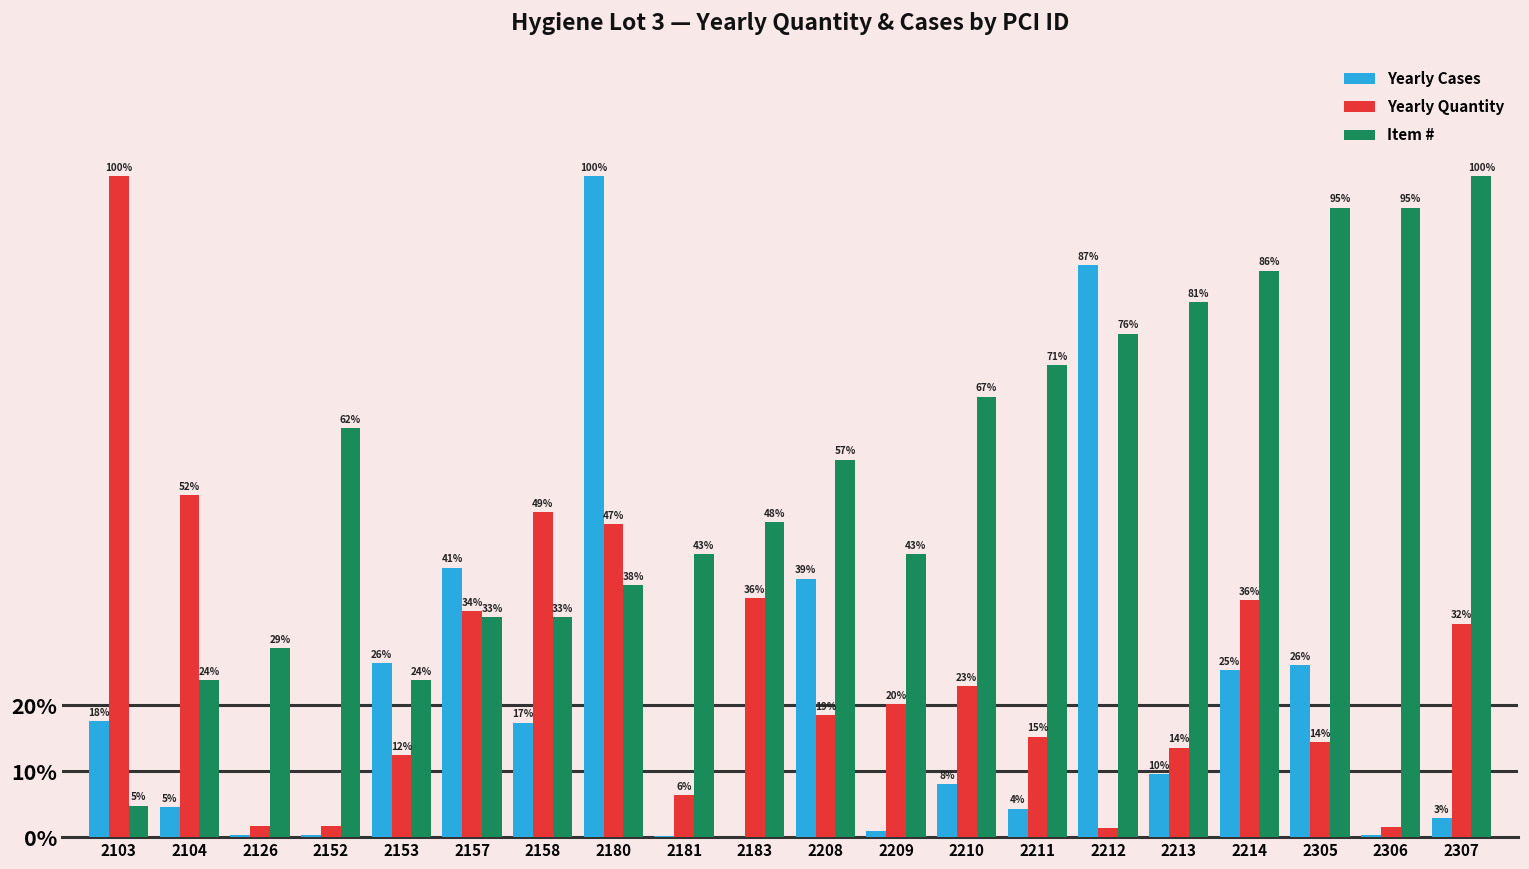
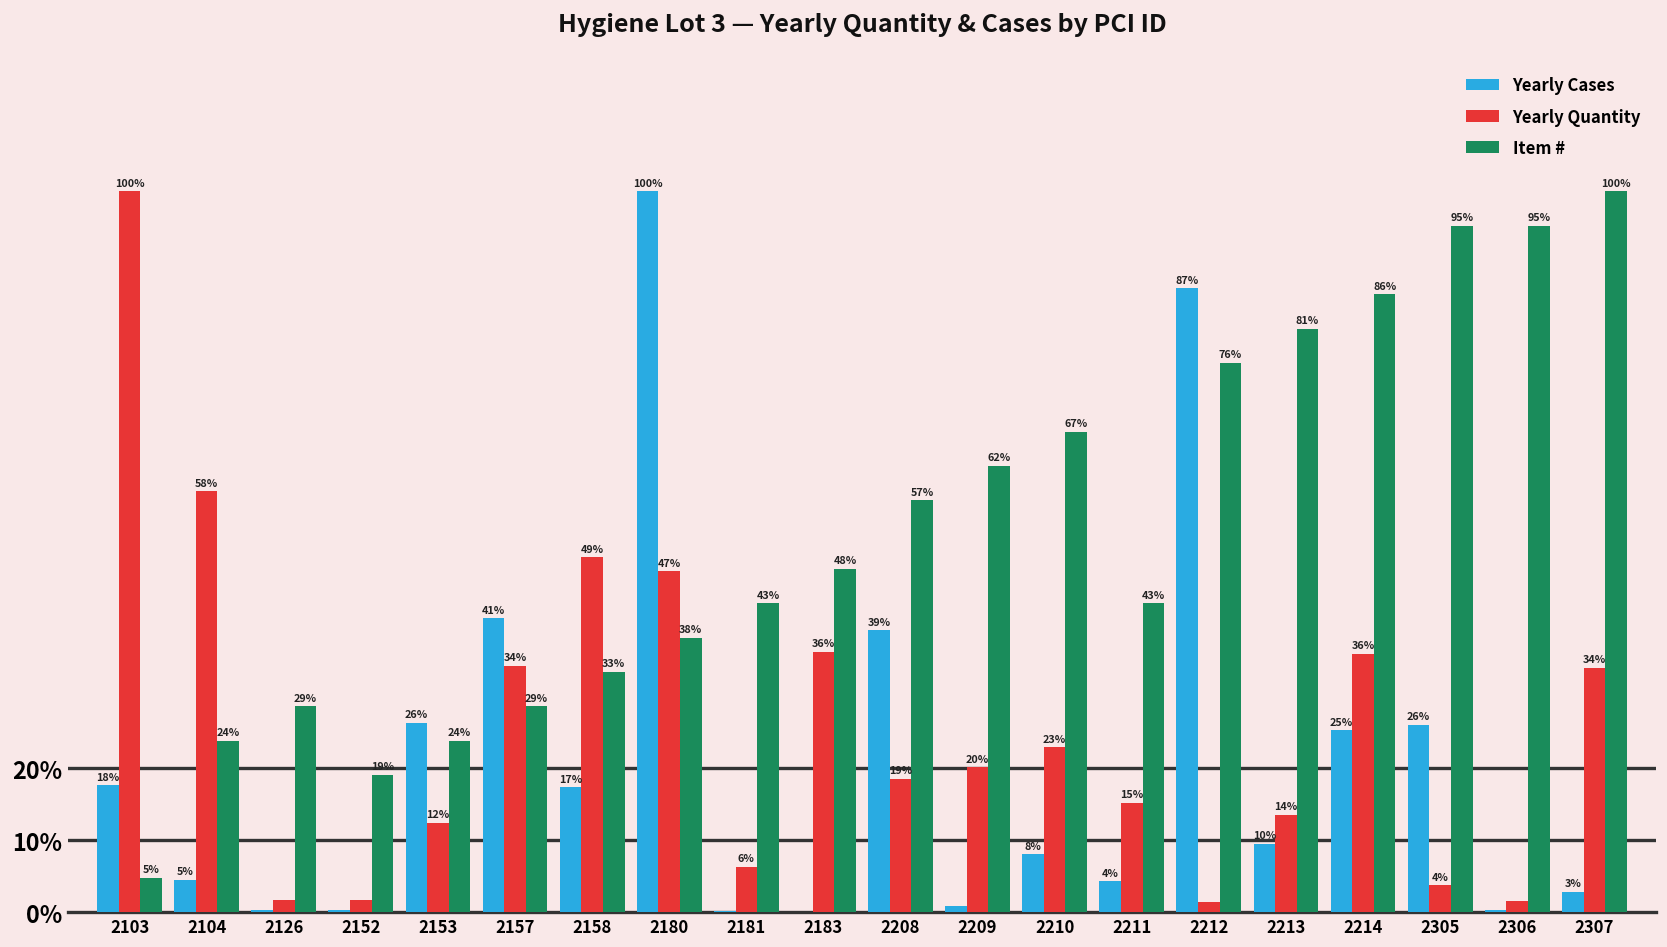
  {
    "Yearly Cases": {
      "2103": "18%",
      "2104": "5%",
      "2153": "26%",
      "2157": "41%",
      "2158": "17%",
      "2180": "100%",
      "2208": "39%",
      "2210": "8%",
      "2211": "4%",
      "2212": "87%",
      "2213": "10%",
      "2214": "25%",
      "2305": "26%",
      "2307": "3%"
    },
    "Yearly Quantity": {
      "2103": "100%",
-     "2104": "52%",
+     "2104": "58%",
      "2153": "12%",
      "2157": "34%",
      "2158": "49%",
      "2180": "47%",
      "2181": "6%",
      "2183": "36%",
      "2208": "19%",
      "2209": "20%",
      "2210": "23%",
      "2211": "15%",
      "2213": "14%",
      "2214": "36%",
-     "2305": "14%",
-     "2307": "32%"
+     "2305": "4%",
+     "2307": "34%"
    },
    "Item #": {
      "2103": "5%",
      "2104": "24%",
      "2126": "29%",
-     "2152": "62%",
+     "2152": "19%",
      "2153": "24%",
-     "2157": "33%",
+     "2157": "29%",
      "2158": "33%",
      "2180": "38%",
      "2181": "43%",
      "2183": "48%",
      "2208": "57%",
-     "2209": "43%",
+     "2209": "62%",
      "2210": "67%",
-     "2211": "71%",
+     "2211": "43%",
      "2212": "76%",
      "2213": "81%",
      "2214": "86%",
      "2305": "95%",
      "2306": "95%",
      "2307": "100%"
    }
  }
